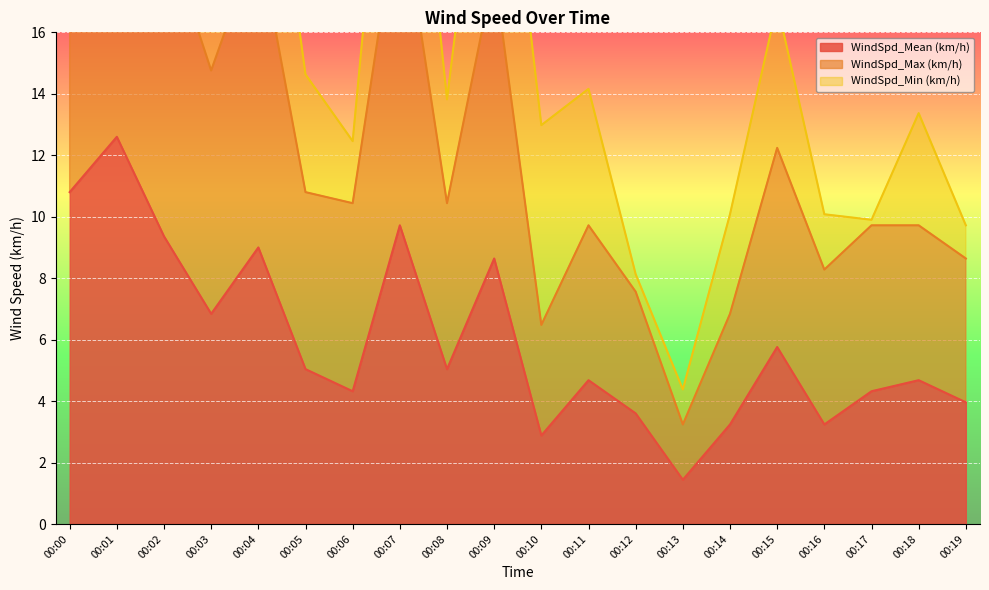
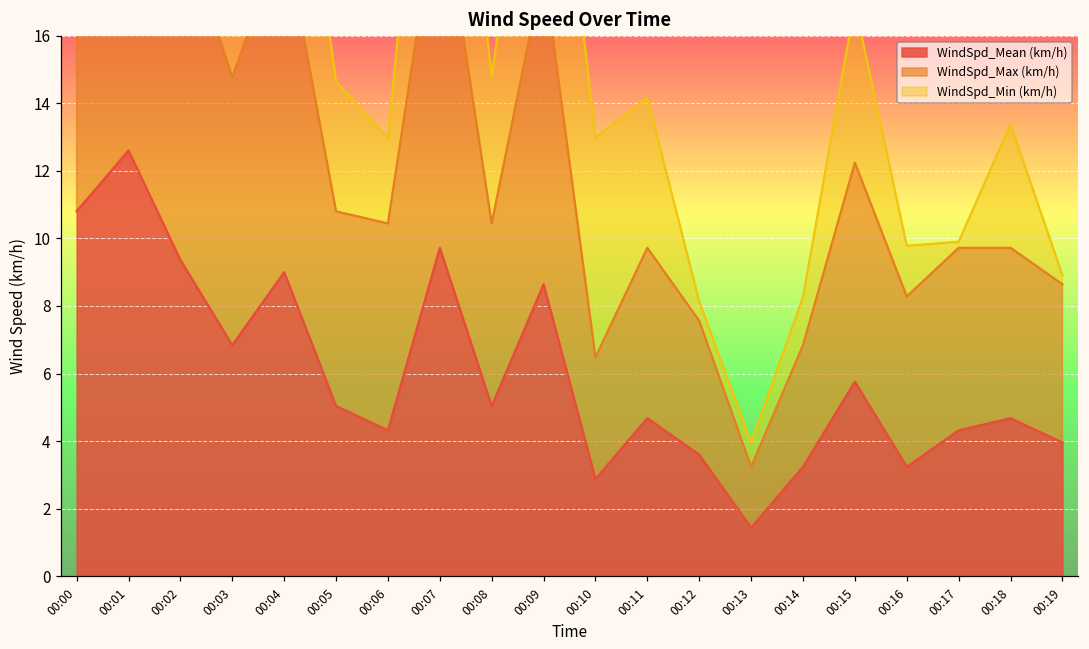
  {
    "WindSpd_Min (km/h)": {
      "00:05": 3.8,
-     "00:06": 2.0,
-     "00:08": 3.4,
+     "00:06": 2.5,
+     "00:08": 4.3,
      "00:10": 6.5,
      "00:11": 4.4,
      "00:12": 0.6,
-     "00:13": 1.1,
-     "00:14": 3.2,
-     "00:16": 1.8,
+     "00:13": 0.7,
+     "00:14": 1.4,
+     "00:16": 1.5,
      "00:17": 0.2,
      "00:18": 3.7,
-     "00:19": 1.1
+     "00:19": 0.3
    }
  }
